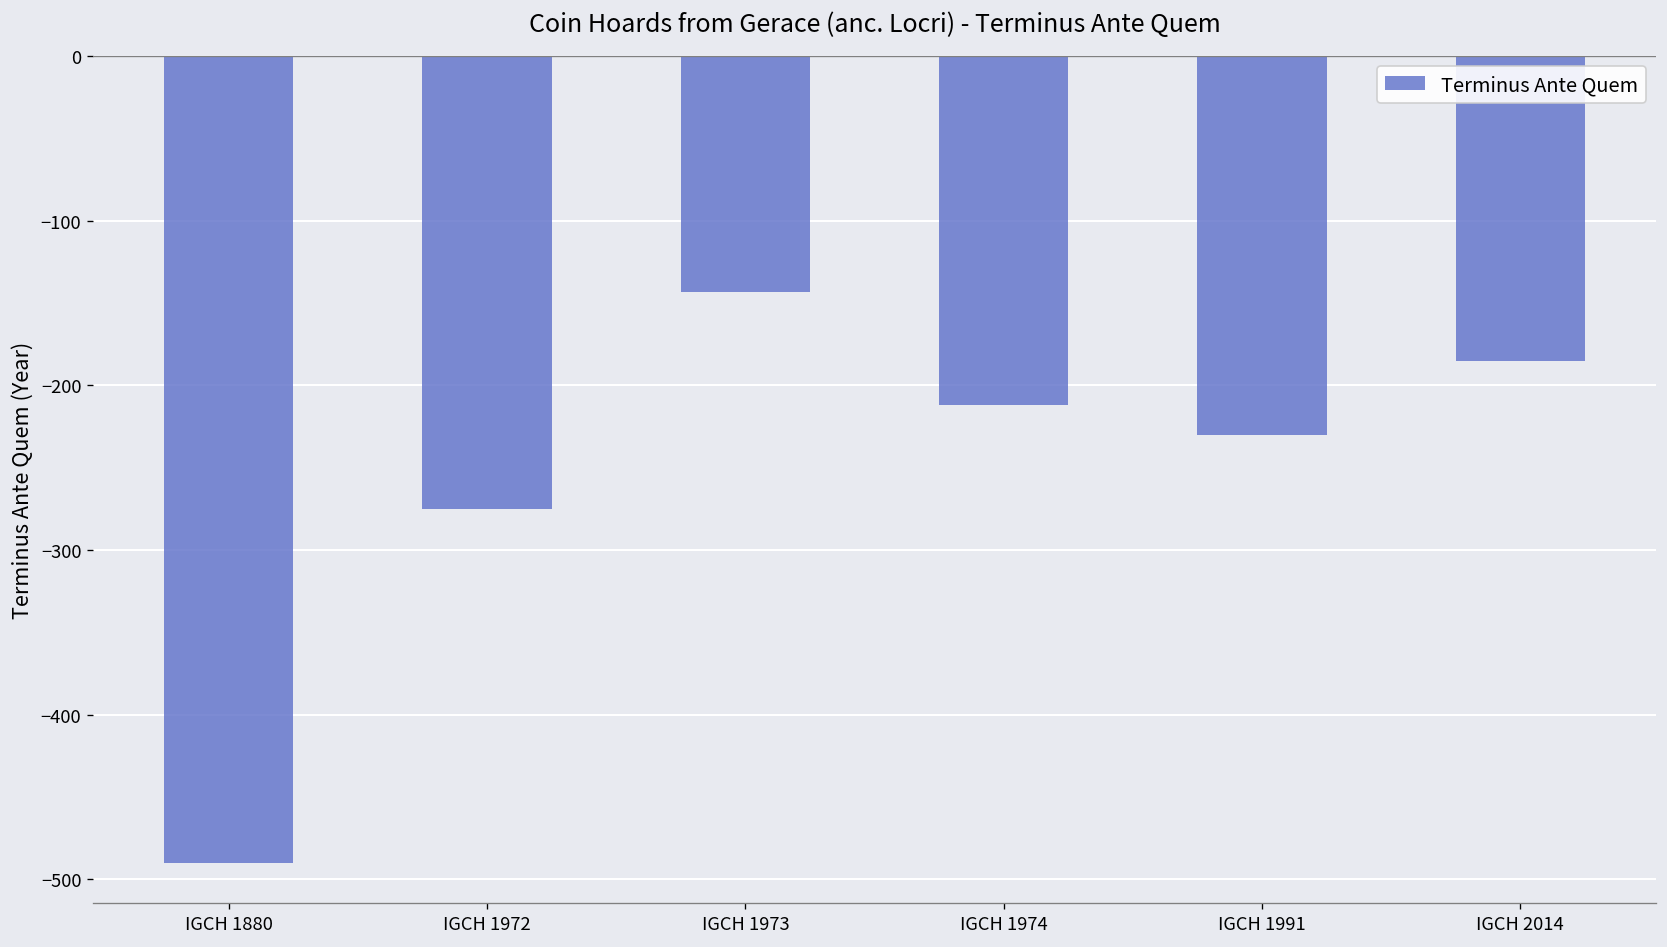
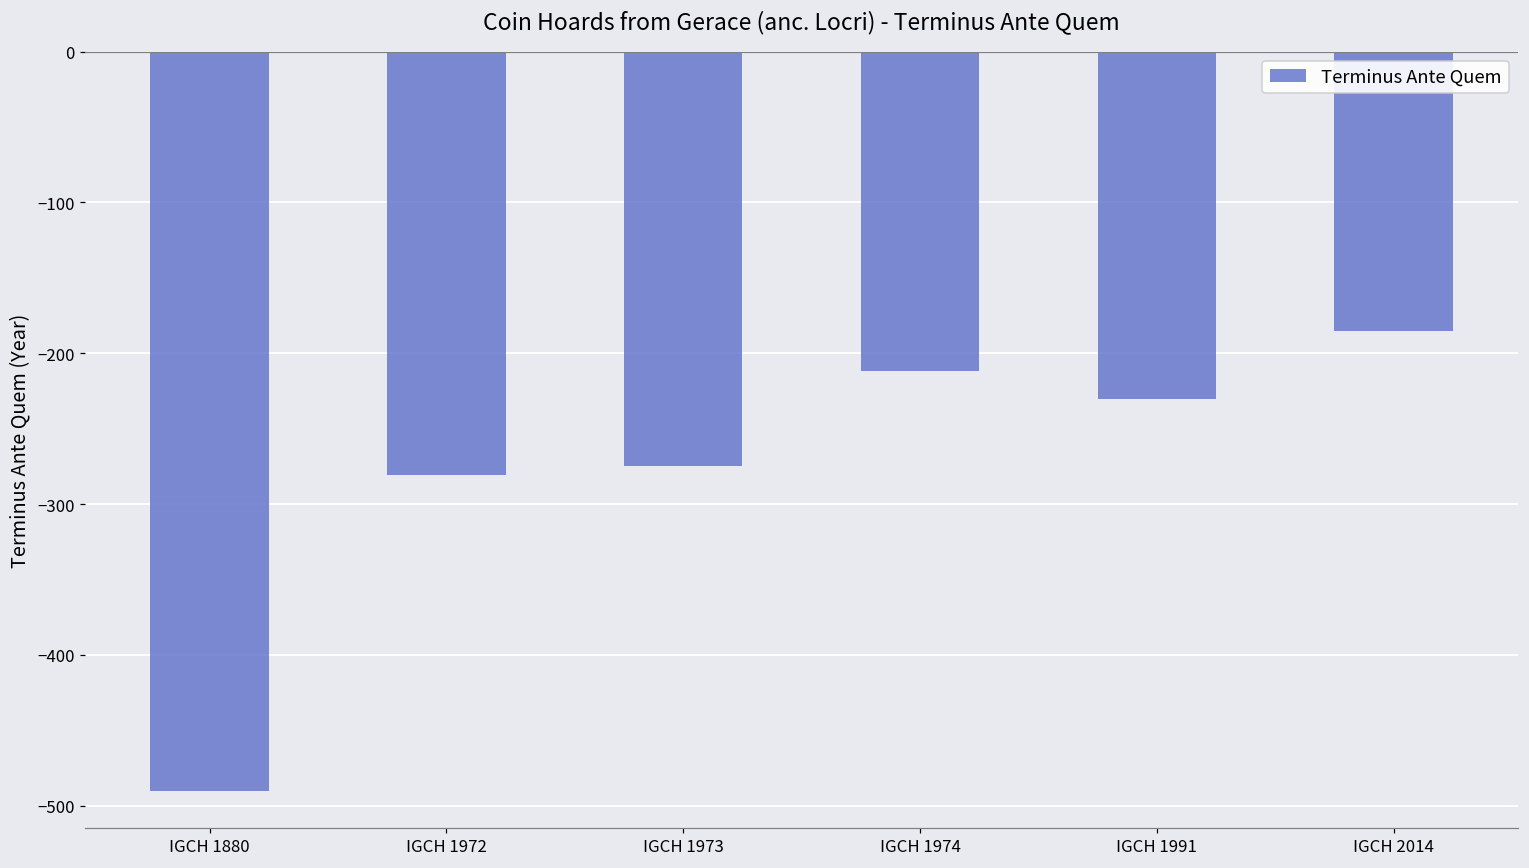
  {
    "IGCH 1880": -490,
-   "IGCH 1972": -275,
-   "IGCH 1973": -143,
+   "IGCH 1972": -281,
+   "IGCH 1973": -275,
    "IGCH 1974": -212,
    "IGCH 1991": -230,
    "IGCH 2014": -185
  }
